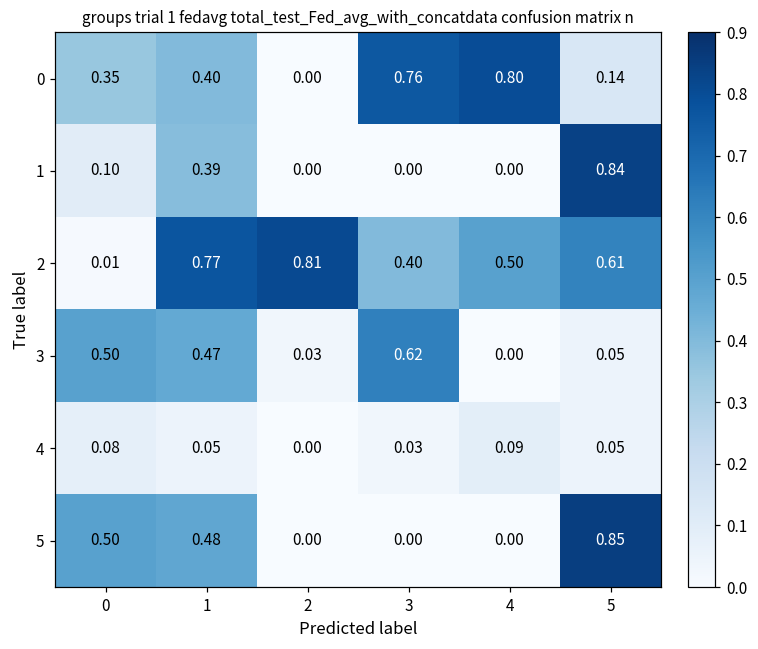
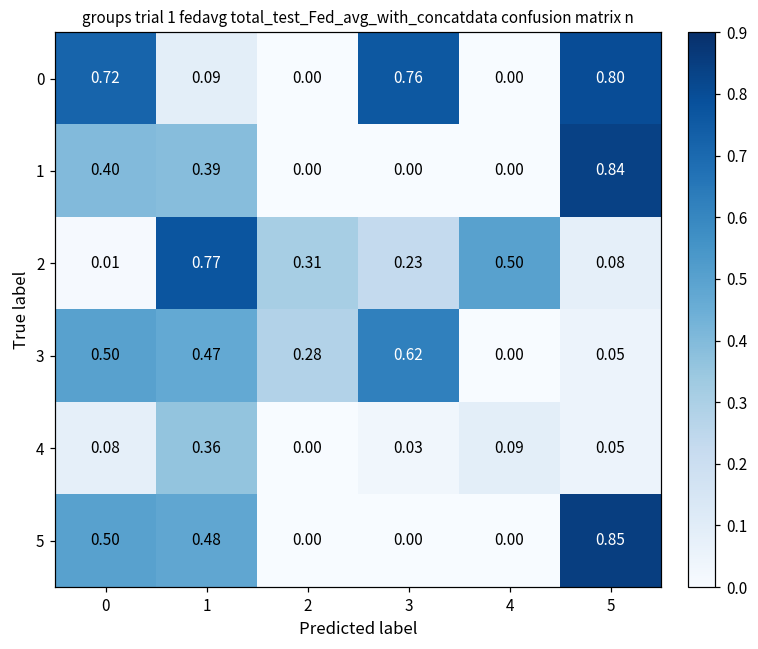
  {
    "0": {
-     "0": 0.35,
-     "1": 0.40,
+     "0": 0.72,
+     "1": 0.09,
      "2": 0.00,
      "3": 0.76,
-     "4": 0.80,
-     "5": 0.14
+     "4": 0.00,
+     "5": 0.80
    },
    "1": {
-     "0": 0.10,
+     "0": 0.40,
      "1": 0.39,
      "2": 0.00,
      "3": 0.00,
      "4": 0.00,
      "5": 0.84
    },
    "2": {
      "0": 0.01,
      "1": 0.77,
-     "2": 0.81,
-     "3": 0.40,
+     "2": 0.31,
+     "3": 0.23,
      "4": 0.50,
-     "5": 0.61
+     "5": 0.08
    },
    "3": {
      "0": 0.50,
      "1": 0.47,
-     "2": 0.03,
+     "2": 0.28,
      "3": 0.62,
      "4": 0.00,
      "5": 0.05
    },
    "4": {
      "0": 0.08,
-     "1": 0.05,
+     "1": 0.36,
      "2": 0.00,
      "3": 0.03,
      "4": 0.09,
      "5": 0.05
    },
    "5": {
      "0": 0.50,
      "1": 0.48,
      "2": 0.00,
      "3": 0.00,
      "4": 0.00,
      "5": 0.85
    }
  }
